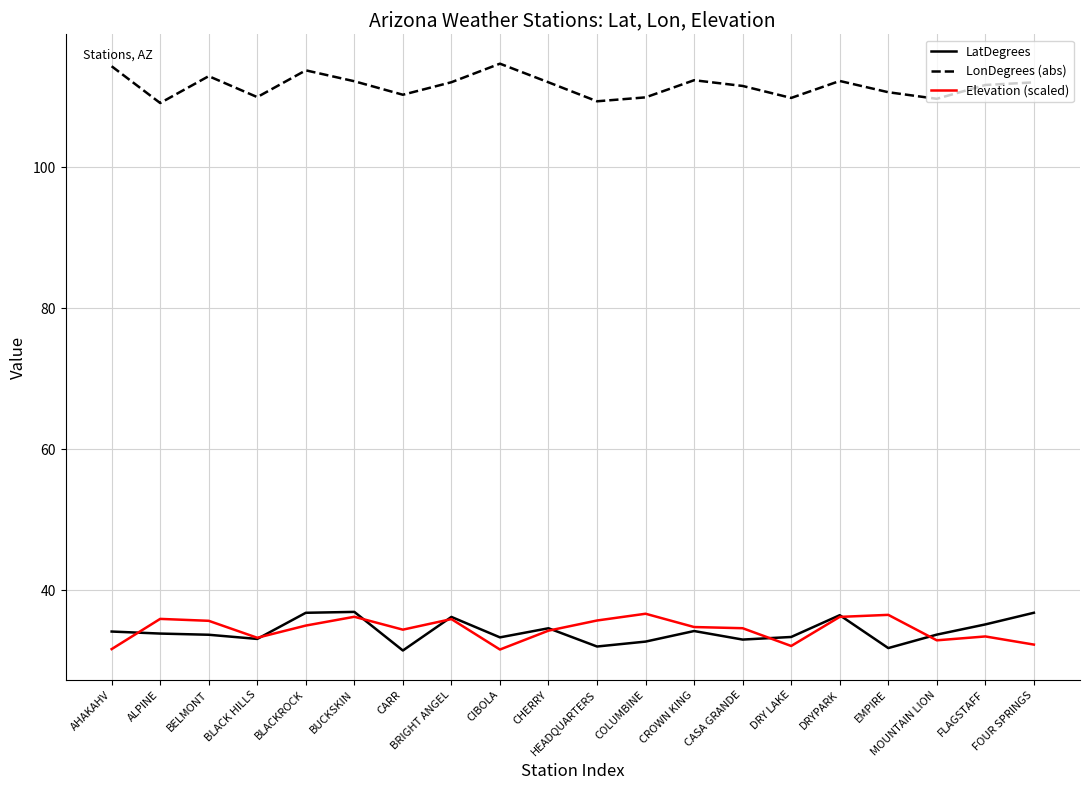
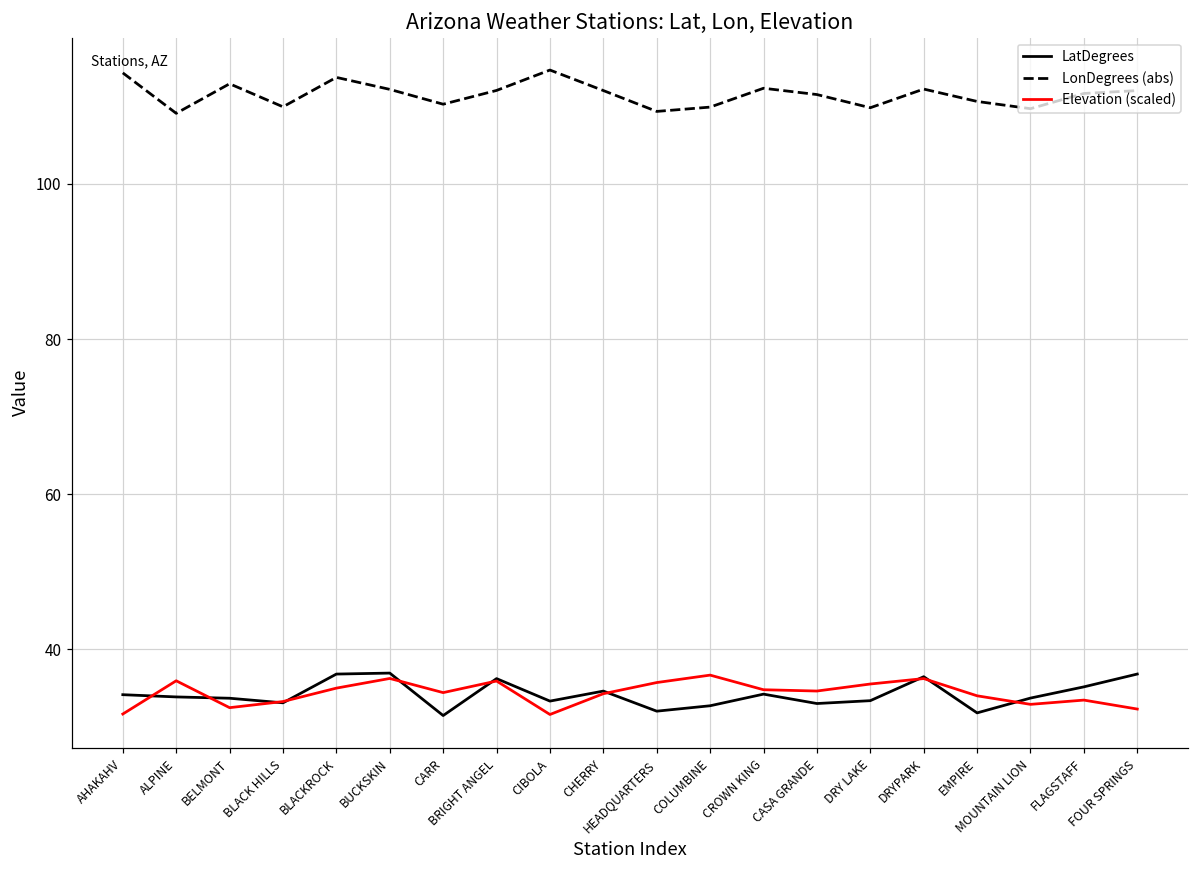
  {
    "Elevation (scaled)": {
      "AHAKAHV": 32,
      "ALPINE": 36,
-     "BELMONT": 36,
+     "BELMONT": 32,
      "BLACKROCK": 35,
      "BUCKSKIN": 36,
      "CARR": 34,
      "CIBOLA": 32,
      "HEADQUARTERS": 36,
      "COLUMBINE": 37,
      "CROWN KING": 35,
      "CASA GRANDE": 35,
-     "DRY LAKE": 32,
-     "EMPIRE": 36,
+     "DRY LAKE": 36,
+     "EMPIRE": 34,
      "MOUNTAIN LION": 33,
      "FLAGSTAFF": 33,
      "FOUR SPRINGS": 32
    }
  }
